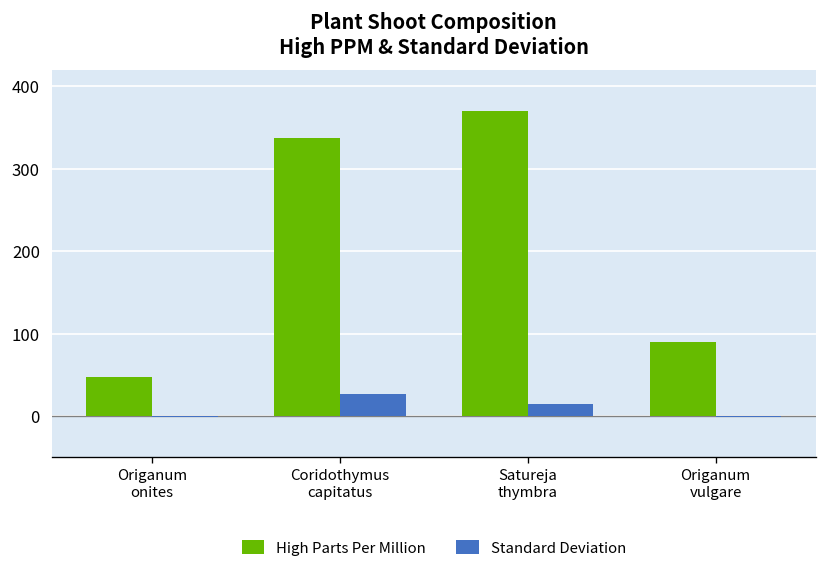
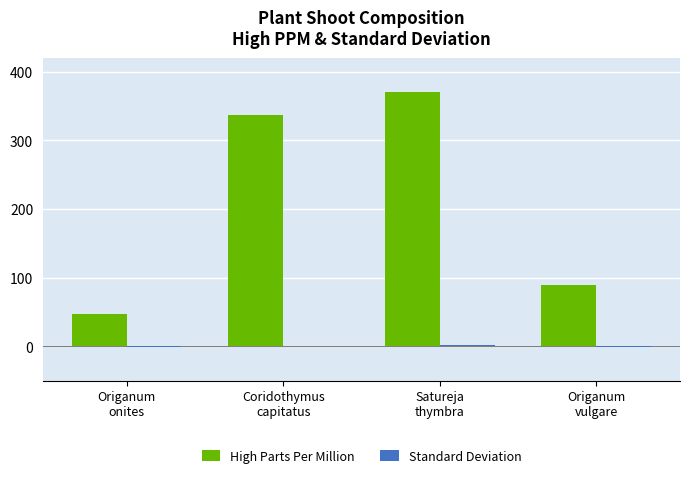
  {
    "High Parts Per Million": {
      "Origanum onites": 50,
      "Coridothymus capitatus": 340,
      "Satureja thymbra": 370,
      "Origanum vulgare": 90
    },
    "Standard Deviation": {
-     "Coridothymus capitatus": 30,
-     "Satureja thymbra": 10
+     "Coridothymus capitatus": 0,
+     "Satureja thymbra": 0
    }
  }
